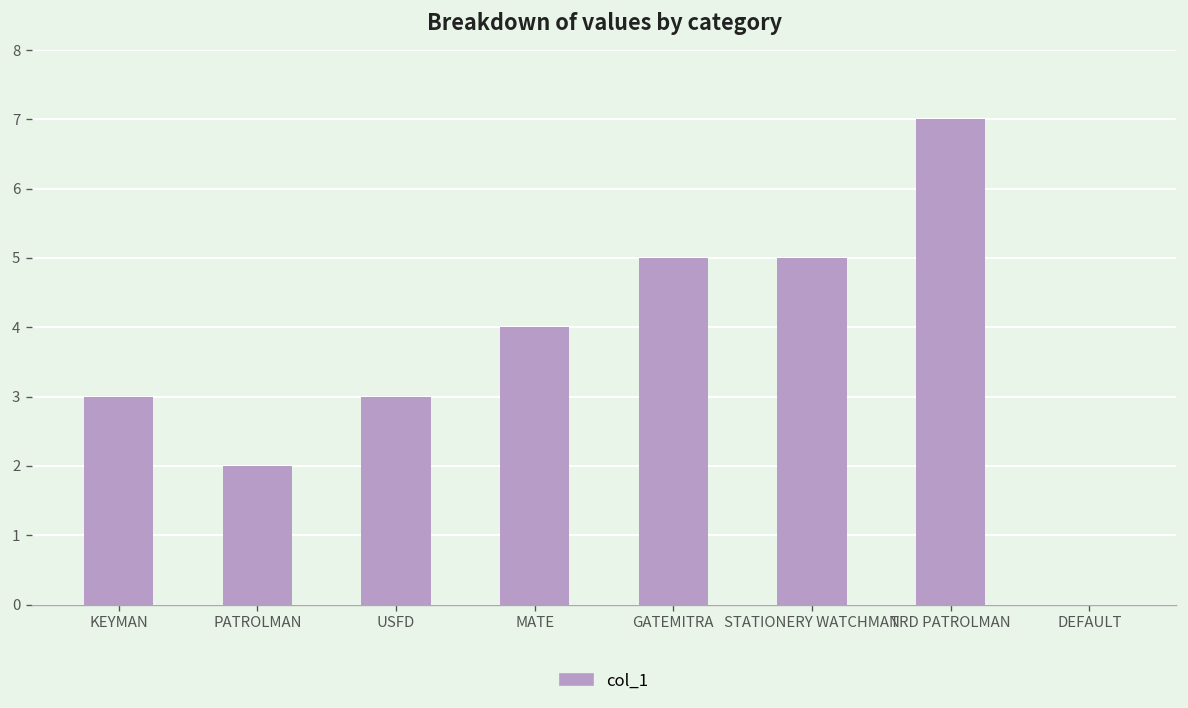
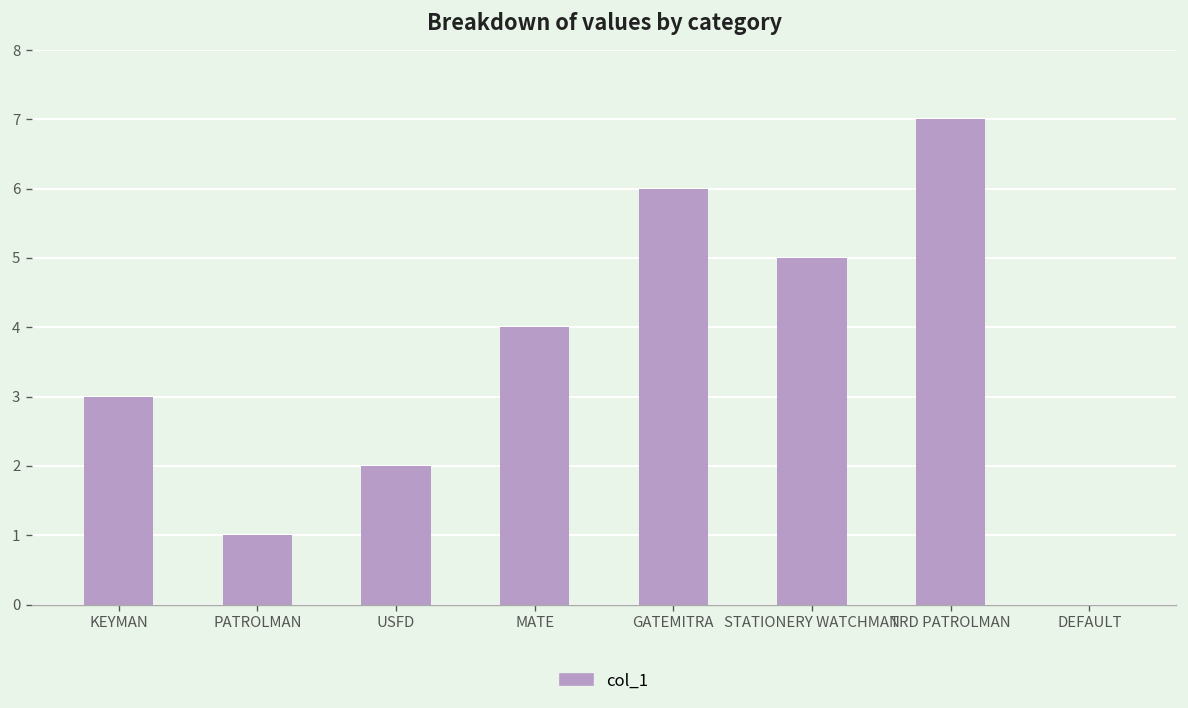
  {
    "KEYMAN": 3,
-   "PATROLMAN": 2,
-   "USFD": 3,
+   "PATROLMAN": 1,
+   "USFD": 2,
    "MATE": 4,
-   "GATEMITRA": 5,
+   "GATEMITRA": 6,
    "STATIONERY WATCHMAN": 5,
    "TRD PATROLMAN": 7,
    "DEFAULT": 0
  }
